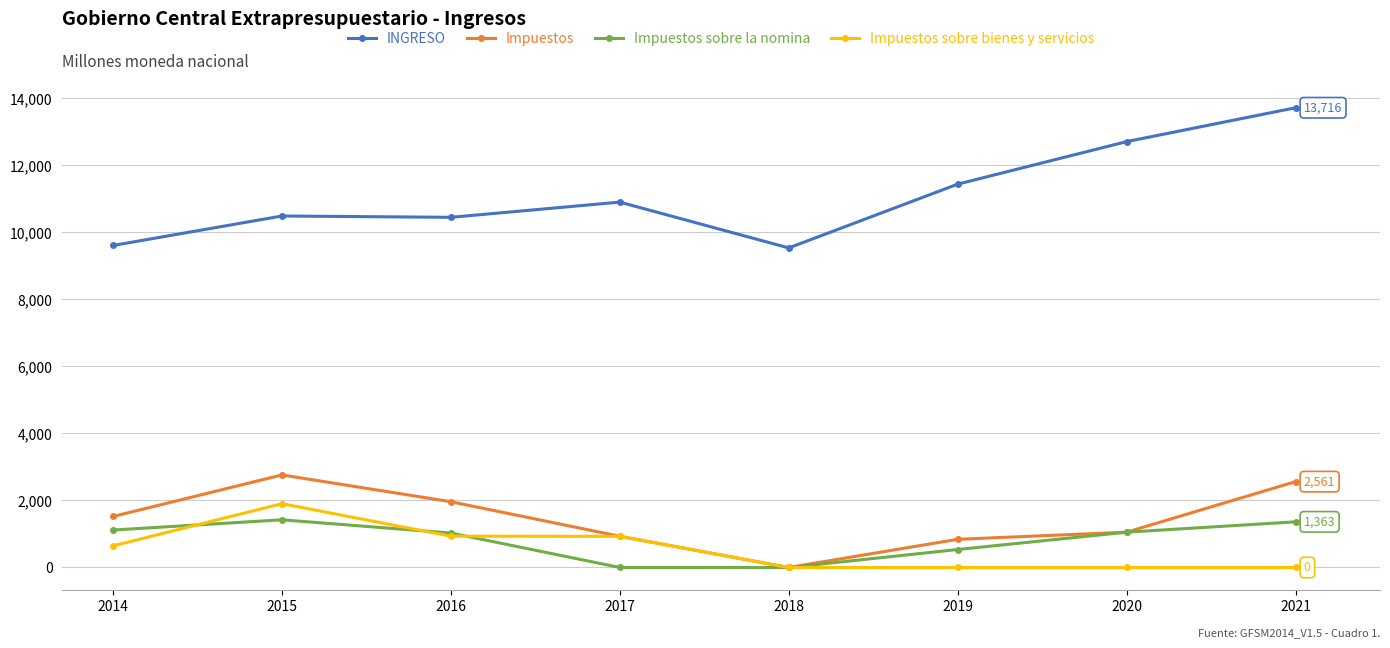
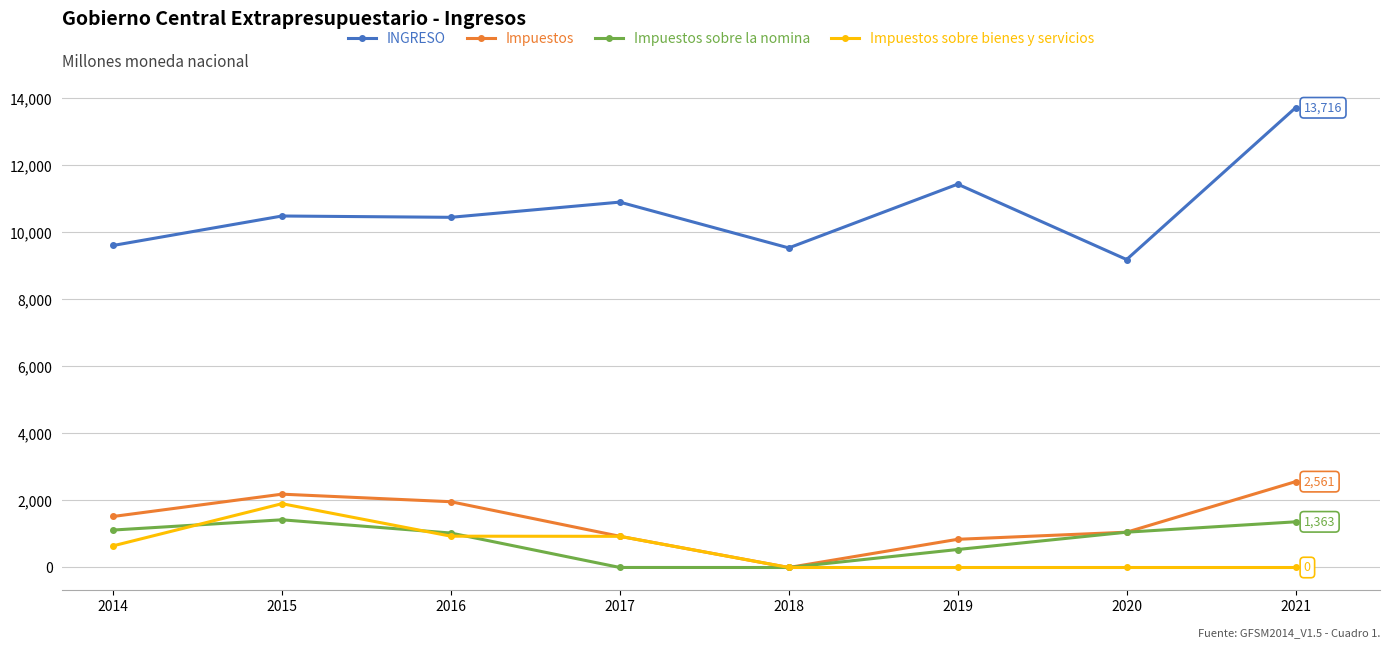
  {
    "INGRESO": {
      "2014": "9,600",
      "2015": "10,500",
      "2016": "10,400",
      "2017": "10,900",
      "2018": "9,500",
      "2019": "11,400",
-     "2020": "12,700"
+     "2020": "9,200"
    },
    "Impuestos": {
      "2014": "1,500",
-     "2015": "2,800",
+     "2015": "2,200",
      "2016": "2,000",
      "2019": "800"
    },
    "Impuestos sobre la nomina": {
      "2014": "1,100",
      "2015": "1,400",
      "2016": "1,000",
      "2017": "0",
      "2019": "500"
    },
    "Impuestos sobre bienes y servicios": {
      "2014": "600",
      "2015": "1,900",
      "2016": "900",
      "2019": "0",
      "2020": "0"
    }
  }
